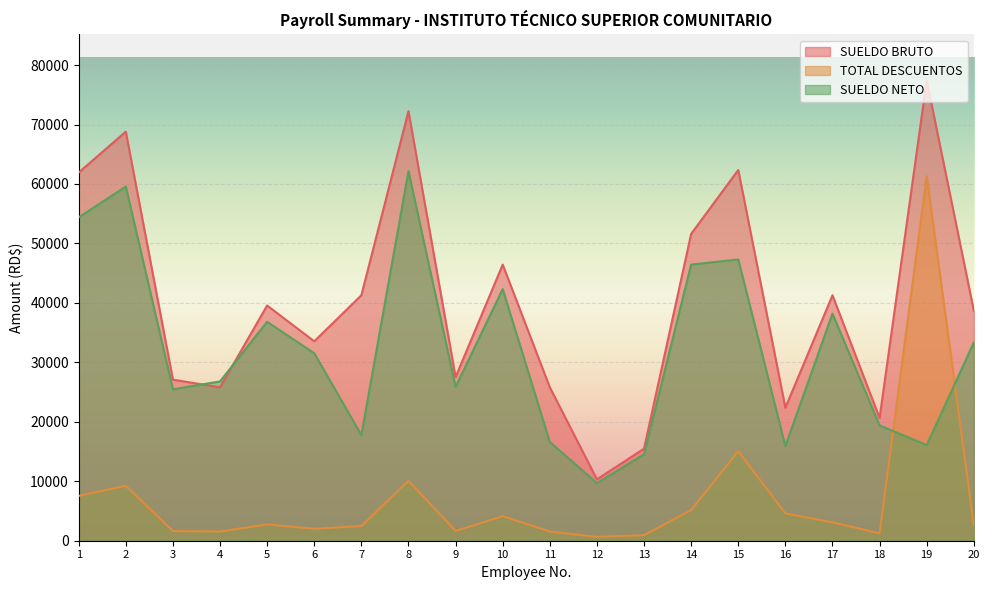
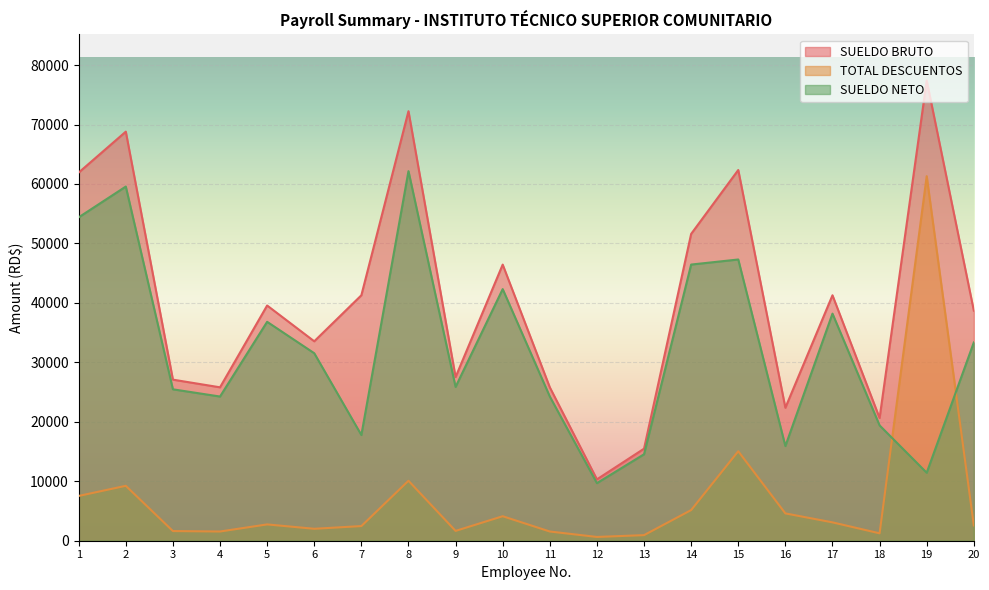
  {
    "SUELDO NETO": {
      "1": 54000,
      "2": 60000,
      "3": 25000,
-     "4": 27000,
+     "4": 24000,
      "5": 37000,
      "6": 32000,
      "7": 18000,
      "8": 62000,
      "9": 26000,
      "10": 42000,
-     "11": 17000,
+     "11": 24000,
      "12": 10000,
      "13": 15000,
      "14": 46000,
      "15": 47000,
      "16": 16000,
      "17": 38000,
      "18": 19000,
-     "19": 16000,
+     "19": 11000,
      "20": 33000
    }
  }
